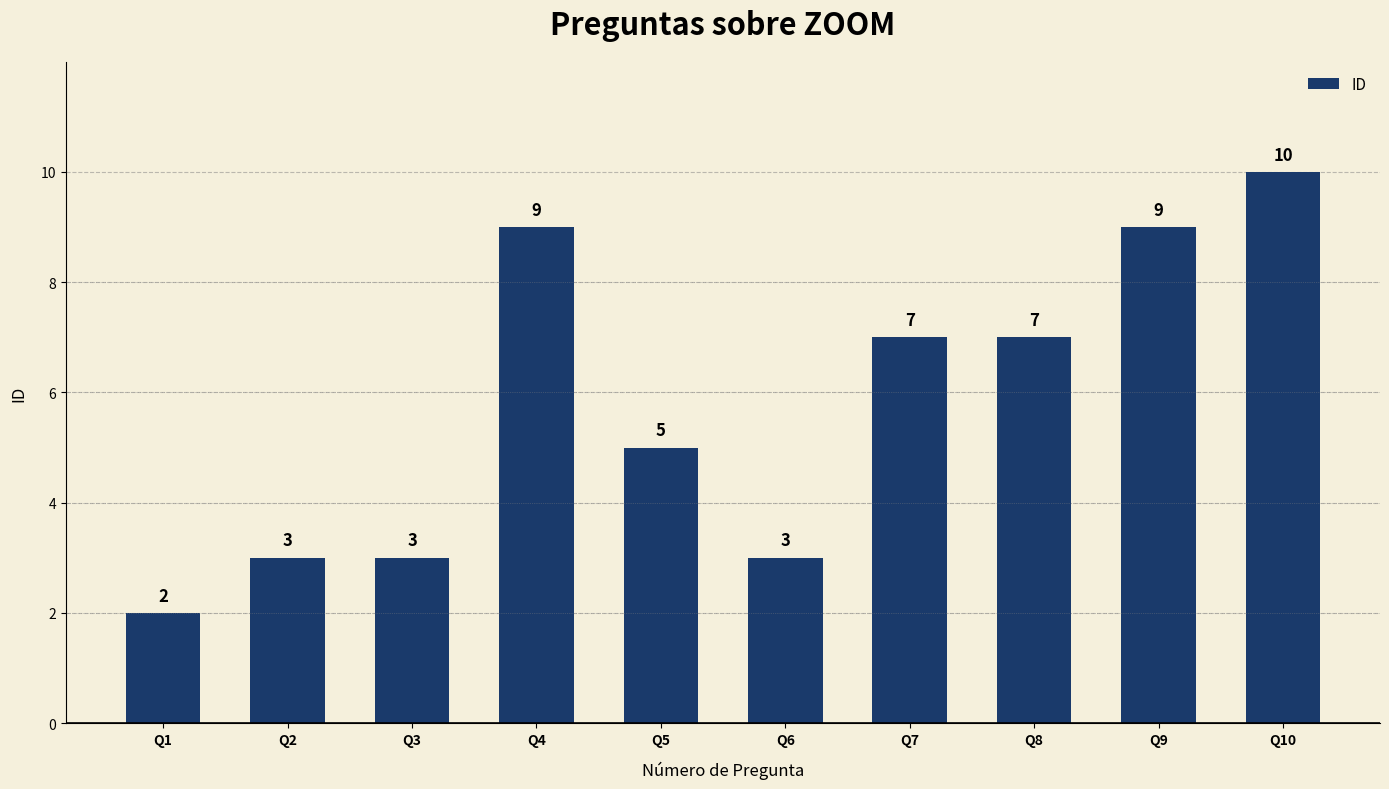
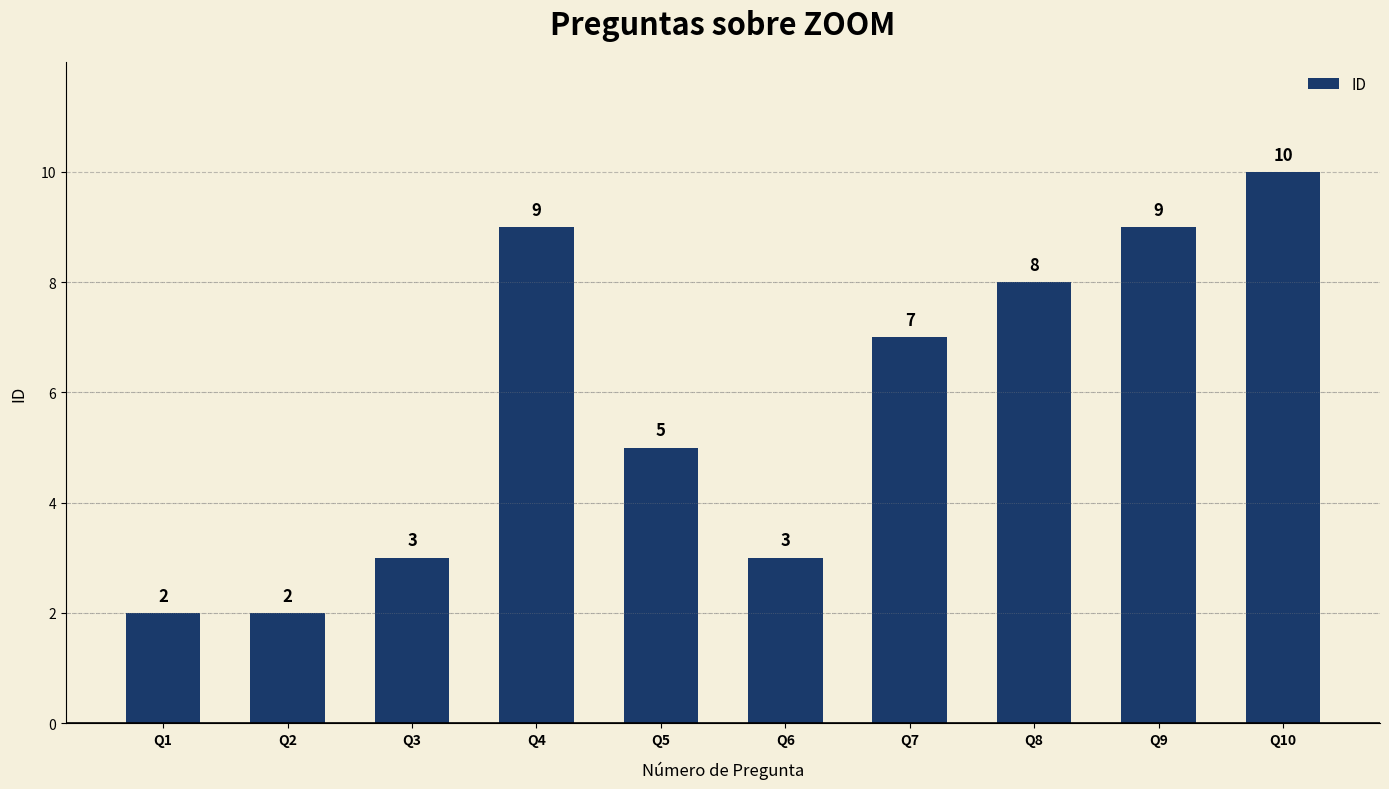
  {
    "Q1": 2,
-   "Q2": 3,
+   "Q2": 2,
    "Q3": 3,
    "Q4": 9,
    "Q5": 5,
    "Q6": 3,
    "Q7": 7,
-   "Q8": 7,
+   "Q8": 8,
    "Q9": 9,
    "Q10": 10
  }
